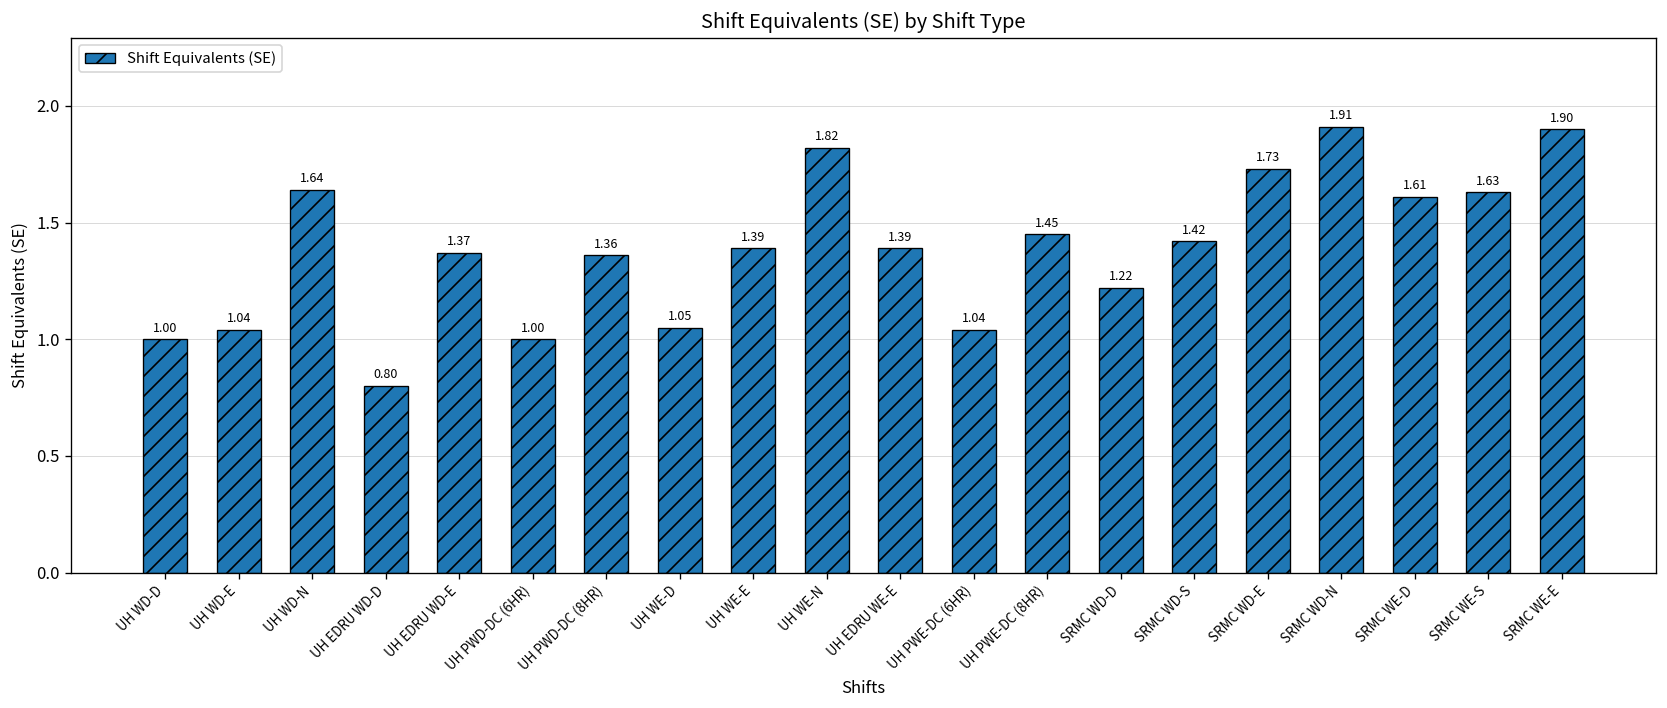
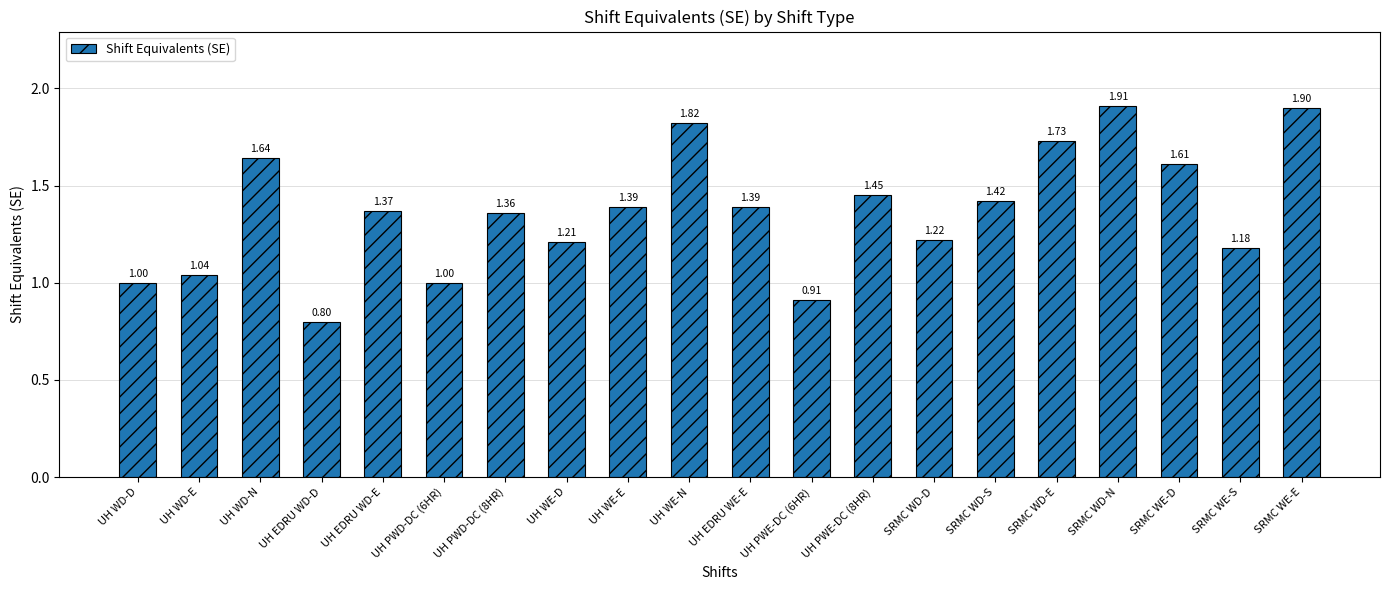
  {
    "UH WD-D": 1.00,
    "UH WD-E": 1.04,
    "UH WD-N": 1.64,
    "UH EDRU WD-D": 0.80,
    "UH EDRU WD-E": 1.37,
    "UH PWD-DC (6HR)": 1.00,
    "UH PWD-DC (8HR)": 1.36,
-   "UH WE-D": 1.05,
+   "UH WE-D": 1.21,
    "UH WE-E": 1.39,
    "UH WE-N": 1.82,
    "UH EDRU WE-E": 1.39,
-   "UH PWE-DC (6HR)": 1.04,
+   "UH PWE-DC (6HR)": 0.91,
    "UH PWE-DC (8HR)": 1.45,
    "SRMC WD-D": 1.22,
    "SRMC WD-S": 1.42,
    "SRMC WD-E": 1.73,
    "SRMC WD-N": 1.91,
    "SRMC WE-D": 1.61,
-   "SRMC WE-S": 1.63,
+   "SRMC WE-S": 1.18,
    "SRMC WE-E": 1.90
  }
